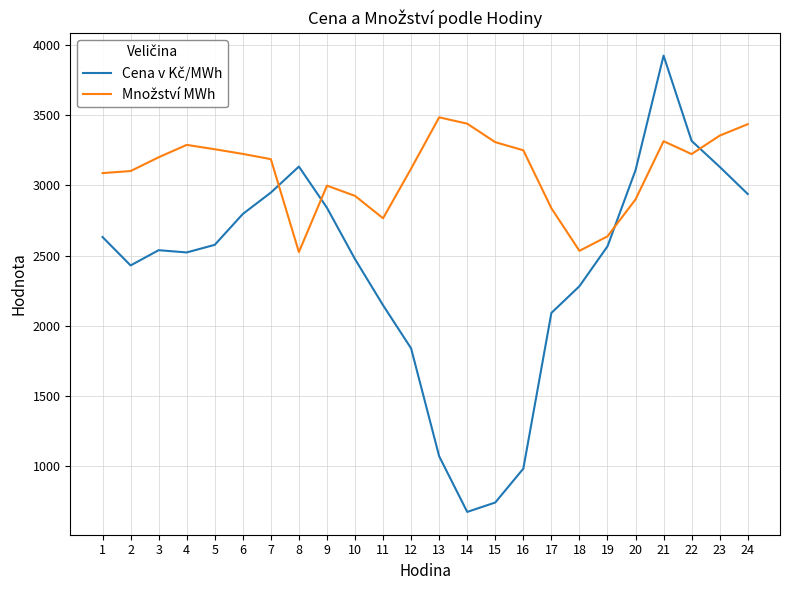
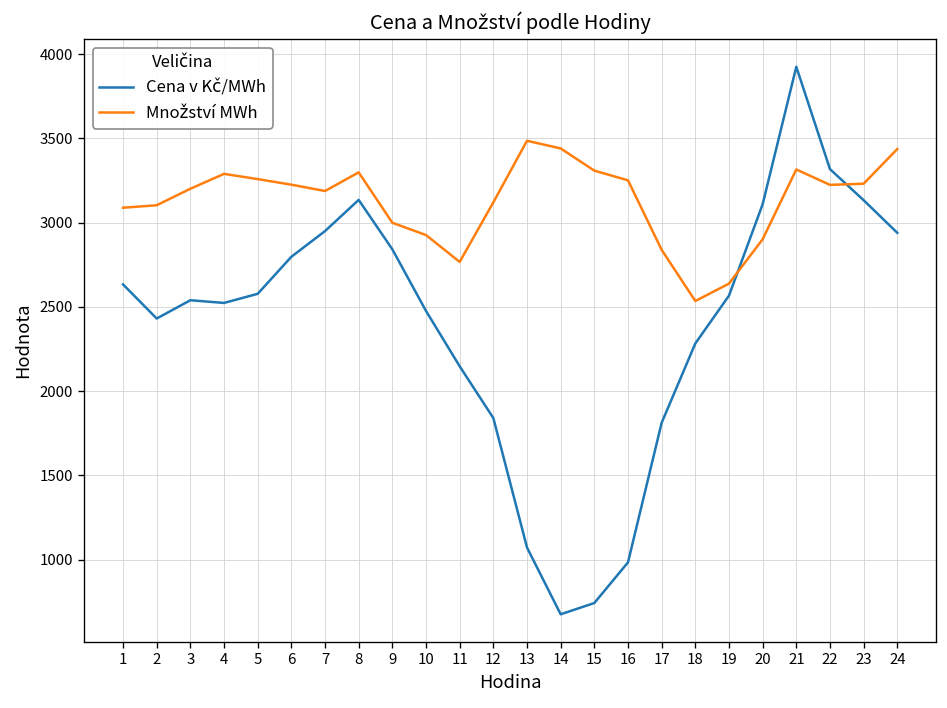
  {
    "Cena v Kč/MWh": {
      "1": 2630,
      "2": 2430,
      "3": 2540,
      "4": 2520,
      "5": 2580,
      "6": 2800,
      "7": 2950,
      "8": 3130,
      "9": 2840,
      "10": 2480,
      "11": 2150,
      "12": 1840,
      "13": 1070,
      "14": 680,
      "15": 740,
      "16": 980,
-     "17": 2090,
+     "17": 1810,
      "18": 2280,
      "19": 2570,
      "20": 3110,
      "21": 3920,
      "22": 3320,
      "23": 3130,
      "24": 2940
    },
    "Množství MWh": {
      "1": 3090,
      "2": 3100,
      "3": 3200,
      "4": 3290,
      "5": 3260,
      "6": 3220,
      "7": 3190,
-     "8": 2530,
+     "8": 3300,
      "9": 3000,
      "10": 2930,
      "11": 2770,
      "12": 3120,
      "13": 3490,
      "14": 3440,
      "15": 3310,
      "16": 3250,
      "17": 2840,
      "18": 2530,
      "19": 2640,
      "20": 2900,
      "21": 3320,
      "22": 3220,
-     "23": 3360,
+     "23": 3230,
      "24": 3440
    }
  }
